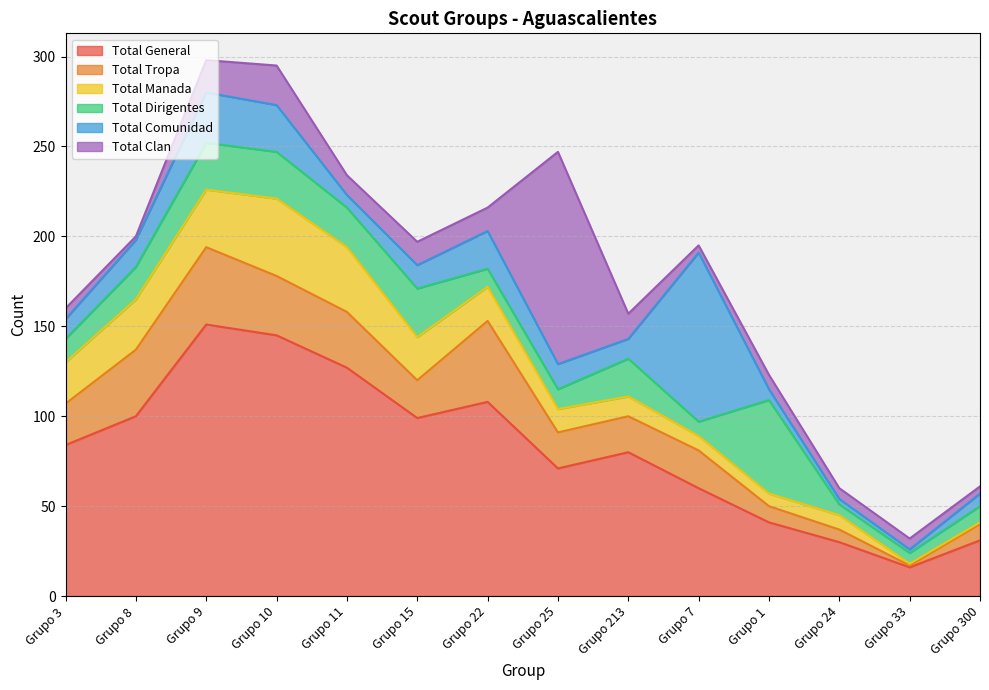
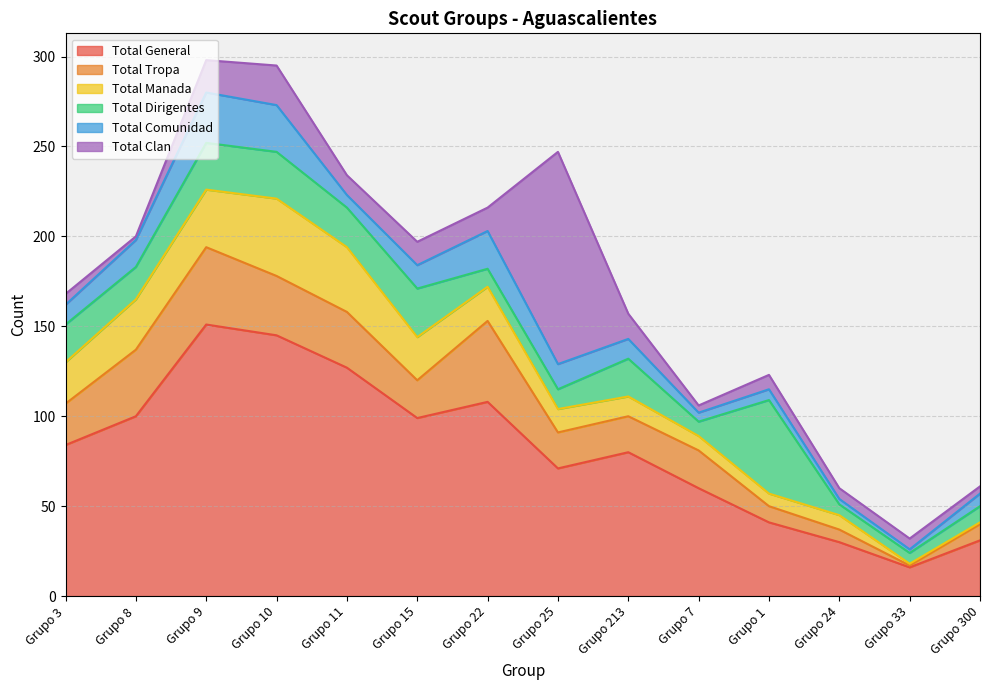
  {
    "Total Manada": {
      "Grupo 3": 23,
      "Grupo 8": 28,
      "Grupo 9": 32,
      "Grupo 10": 43,
      "Grupo 11": 36,
      "Grupo 15": 24,
      "Grupo 22": 19,
      "Grupo 25": 13,
      "Grupo 213": 11,
      "Grupo 7": 8,
      "Grupo 1": 7,
      "Grupo 24": 8
    },
    "Total Dirigentes": {
-     "Grupo 3": 13,
+     "Grupo 3": 21,
      "Grupo 8": 18,
      "Grupo 10": 26,
      "Grupo 11": 22,
      "Grupo 15": 27,
      "Grupo 22": 10,
      "Grupo 25": 11,
      "Grupo 213": 21,
      "Grupo 7": 8,
      "Grupo 1": 52,
      "Grupo 24": 6,
      "Grupo 33": 6,
      "Grupo 300": 9
    },
    "Total Comunidad": {
      "Grupo 3": 11,
      "Grupo 8": 15,
      "Grupo 10": 26,
      "Grupo 11": 7,
      "Grupo 15": 13,
      "Grupo 22": 21,
      "Grupo 25": 14,
      "Grupo 213": 11,
-     "Grupo 7": 94,
+     "Grupo 7": 5,
      "Grupo 1": 6,
      "Grupo 24": 3,
      "Grupo 33": 2,
      "Grupo 300": 7
    },
    "Total Clan": {
      "Grupo 3": 6,
      "Grupo 8": 2,
      "Grupo 10": 22,
      "Grupo 11": 11,
      "Grupo 15": 13,
      "Grupo 22": 13,
      "Grupo 25": 118,
      "Grupo 213": 14,
      "Grupo 7": 4,
      "Grupo 1": 8,
      "Grupo 24": 6,
      "Grupo 33": 6,
      "Grupo 300": 4
    }
  }
